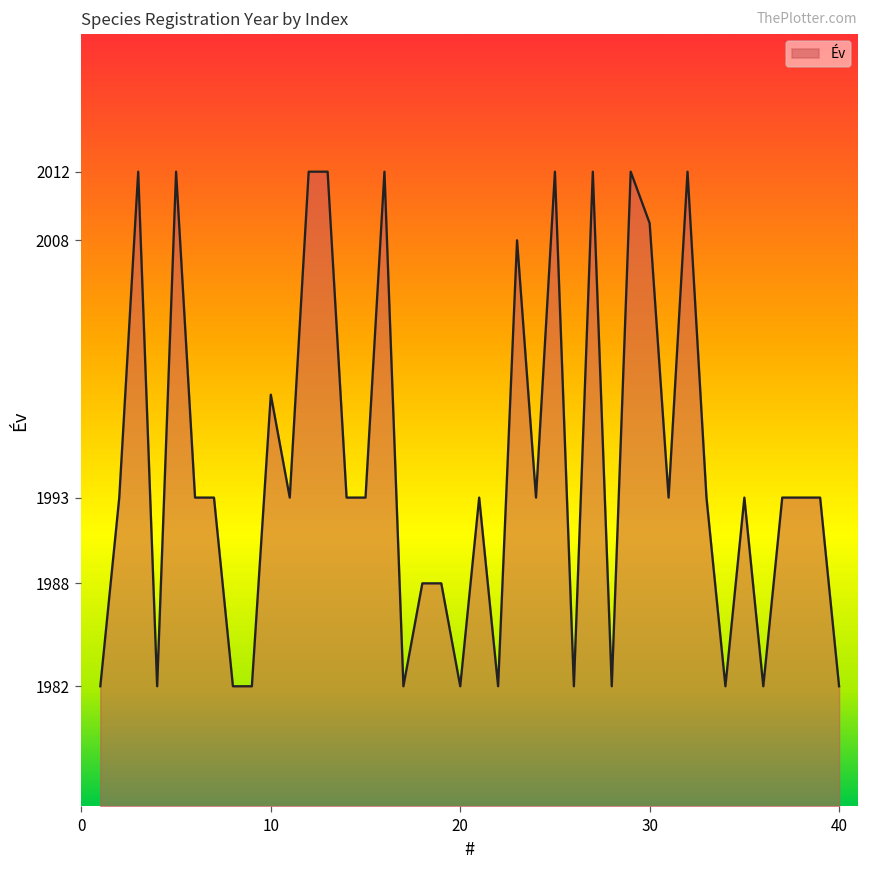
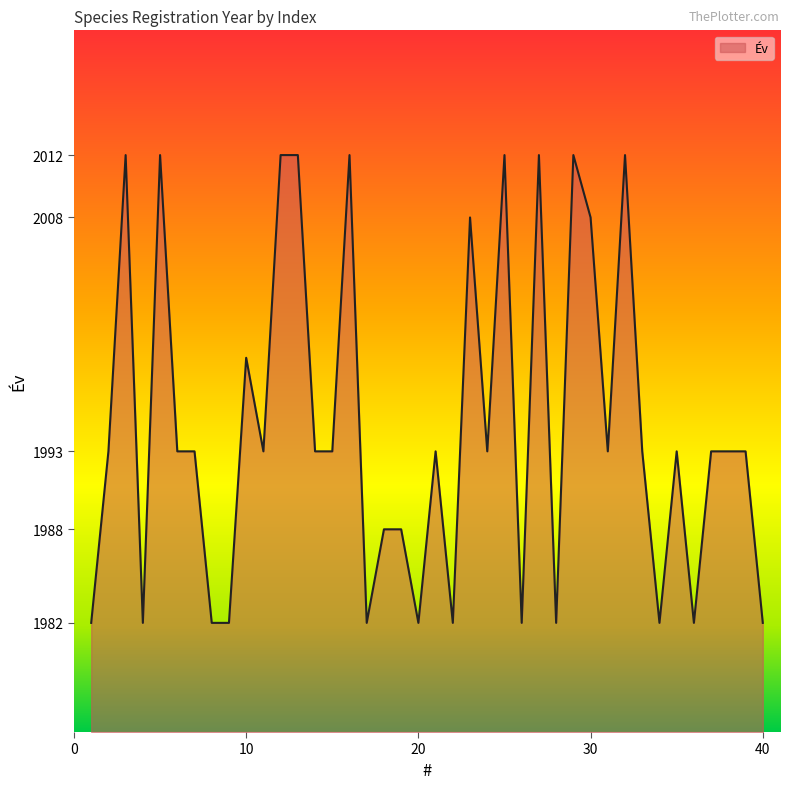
  {
    "10": 1999,
    "20": 1982,
-   "30": 2009,
+   "30": 2008,
    "40": 1982
  }
